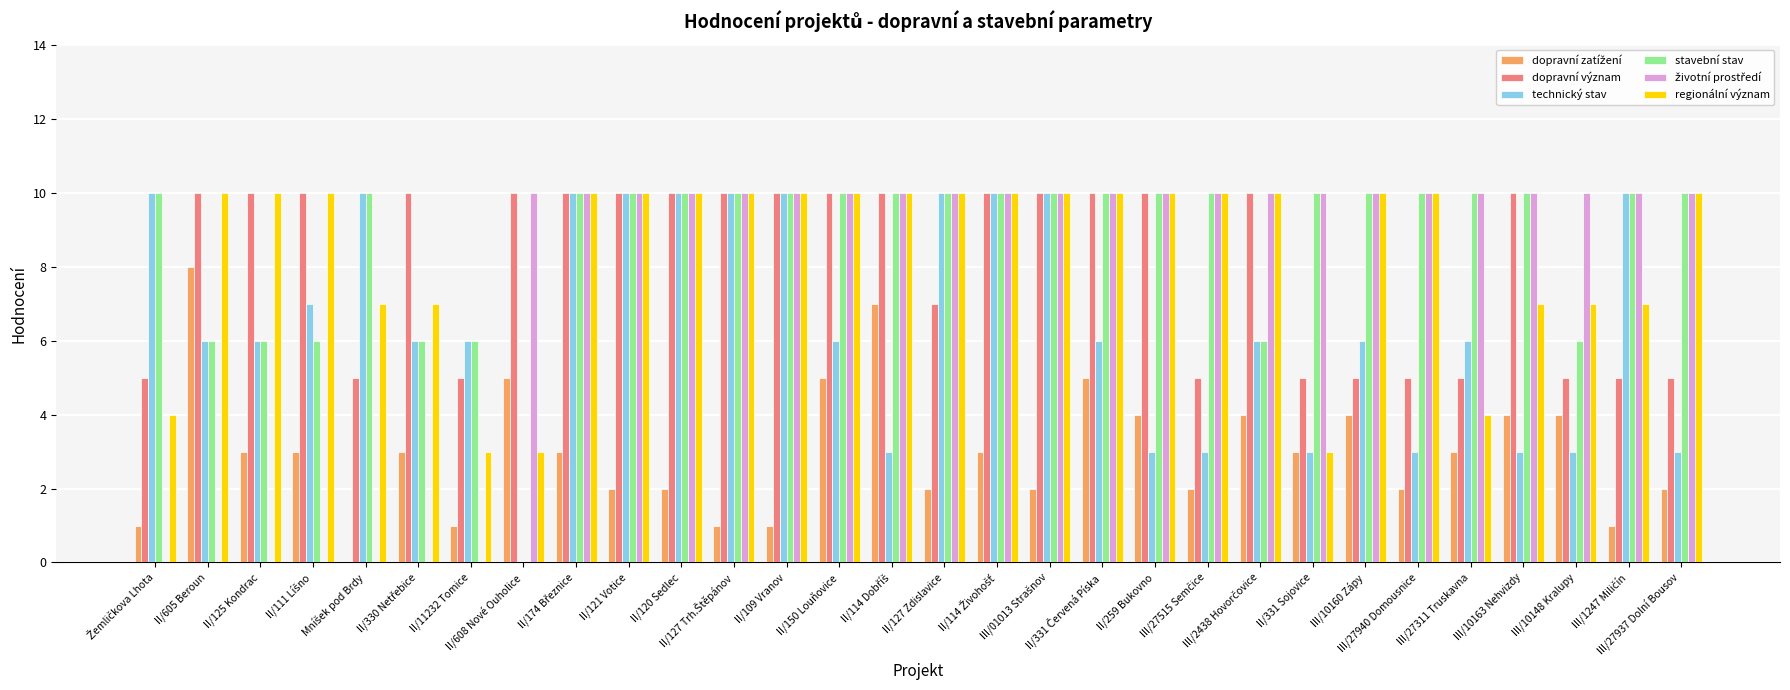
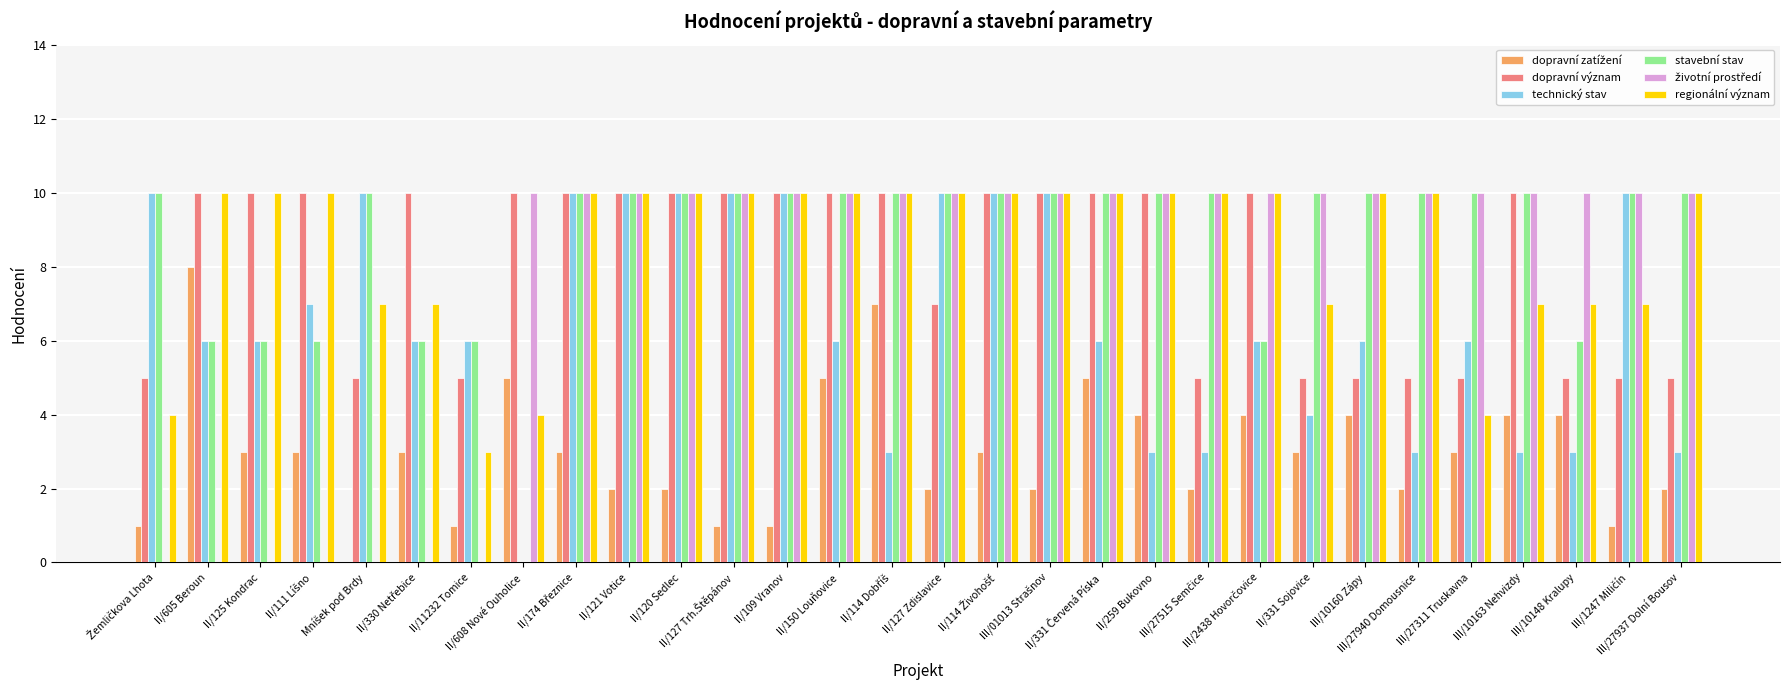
  {
    "technický stav": {
      "Žemličkova Lhota": 10,
      "II/605 Beroun": 6,
      "II/125 Kondrac": 6,
      "II/111 Líšno": 7,
      "Mníšek pod Brdy": 10,
      "II/330 Netřebice": 6,
      "II/11232 Tomice": 6,
      "II/608 Nové Ouholice": 0,
      "II/174 Březnice": 10,
      "II/121 Votice": 10,
      "II/120 Sedlec": 10,
      "II/127 Trh.Štěpánov": 10,
      "II/109 Vranov": 10,
      "II/150 Louňovice": 6,
      "II/114 Dobříš": 3,
      "II/127 Zdislavice": 10,
      "II/114 Živohošť": 10,
      "III/01013 Strašnov": 10,
      "II/331 Červená Píska": 6,
      "II/259 Bukovno": 3,
      "III/27515 Semčice": 3,
      "III/2438 Hovorčovice": 6,
-     "II/331 Sojovice": 3,
+     "II/331 Sojovice": 4,
      "III/10160 Zápy": 6,
      "III/27940 Domousnice": 3,
      "III/27311 Truskavna": 6,
      "III/10163 Nehvizdy": 3,
      "III/10148 Kralupy": 3,
      "III/1247 Miličín": 10,
      "III/27937 Dolní Bousov": 3
    },
    "stavební stav": {
      "Žemličkova Lhota": 10,
      "II/605 Beroun": 6,
      "II/125 Kondrac": 6,
      "II/111 Líšno": 6,
      "Mníšek pod Brdy": 10,
      "II/330 Netřebice": 6,
      "II/11232 Tomice": 6,
      "II/608 Nové Ouholice": 0,
      "II/174 Březnice": 10,
      "II/121 Votice": 10,
      "II/120 Sedlec": 10,
      "II/127 Trh.Štěpánov": 10,
      "II/109 Vranov": 10,
      "II/150 Louňovice": 10,
      "II/114 Dobříš": 10,
      "II/127 Zdislavice": 10,
      "II/114 Živohošť": 10,
      "III/01013 Strašnov": 10,
      "II/331 Červená Píska": 10,
      "II/259 Bukovno": 10,
      "III/27515 Semčice": 10,
      "III/2438 Hovorčovice": 6,
      "II/331 Sojovice": 10,
      "III/10160 Zápy": 10,
      "III/27940 Domousnice": 10,
      "III/27311 Truskavna": 10,
      "III/10163 Nehvizdy": 10,
      "III/10148 Kralupy": 6,
      "III/1247 Miličín": 10,
      "III/27937 Dolní Bousov": 10
    },
    "životní prostředí": {
      "Žemličkova Lhota": 0,
      "II/605 Beroun": 0,
      "II/125 Kondrac": 0,
      "II/111 Líšno": 0,
      "Mníšek pod Brdy": 0,
      "II/330 Netřebice": 0,
      "II/11232 Tomice": 0,
      "II/608 Nové Ouholice": 10,
      "II/174 Březnice": 10,
      "II/121 Votice": 10,
      "II/120 Sedlec": 10,
      "II/127 Trh.Štěpánov": 10,
      "II/109 Vranov": 10,
      "II/150 Louňovice": 10,
      "II/114 Dobříš": 10,
      "II/127 Zdislavice": 10,
      "II/114 Živohošť": 10,
      "III/01013 Strašnov": 10,
      "II/331 Červená Píska": 10,
      "II/259 Bukovno": 10,
      "III/27515 Semčice": 10,
      "III/2438 Hovorčovice": 10,
      "II/331 Sojovice": 10,
      "III/10160 Zápy": 10,
      "III/27940 Domousnice": 10,
      "III/27311 Truskavna": 10,
      "III/10163 Nehvizdy": 10,
      "III/10148 Kralupy": 10,
      "III/1247 Miličín": 10,
      "III/27937 Dolní Bousov": 10
    },
    "regionální význam": {
      "Žemličkova Lhota": 4,
      "II/605 Beroun": 10,
      "II/125 Kondrac": 10,
      "II/111 Líšno": 10,
      "Mníšek pod Brdy": 7,
      "II/330 Netřebice": 7,
      "II/11232 Tomice": 3,
-     "II/608 Nové Ouholice": 3,
+     "II/608 Nové Ouholice": 4,
      "II/174 Březnice": 10,
      "II/121 Votice": 10,
      "II/120 Sedlec": 10,
      "II/127 Trh.Štěpánov": 10,
      "II/109 Vranov": 10,
      "II/150 Louňovice": 10,
      "II/114 Dobříš": 10,
      "II/127 Zdislavice": 10,
      "II/114 Živohošť": 10,
      "III/01013 Strašnov": 10,
      "II/331 Červená Píska": 10,
      "II/259 Bukovno": 10,
      "III/27515 Semčice": 10,
      "III/2438 Hovorčovice": 10,
-     "II/331 Sojovice": 3,
+     "II/331 Sojovice": 7,
      "III/10160 Zápy": 10,
      "III/27940 Domousnice": 10,
      "III/27311 Truskavna": 4,
      "III/10163 Nehvizdy": 7,
      "III/10148 Kralupy": 7,
      "III/1247 Miličín": 7,
      "III/27937 Dolní Bousov": 10
    }
  }
